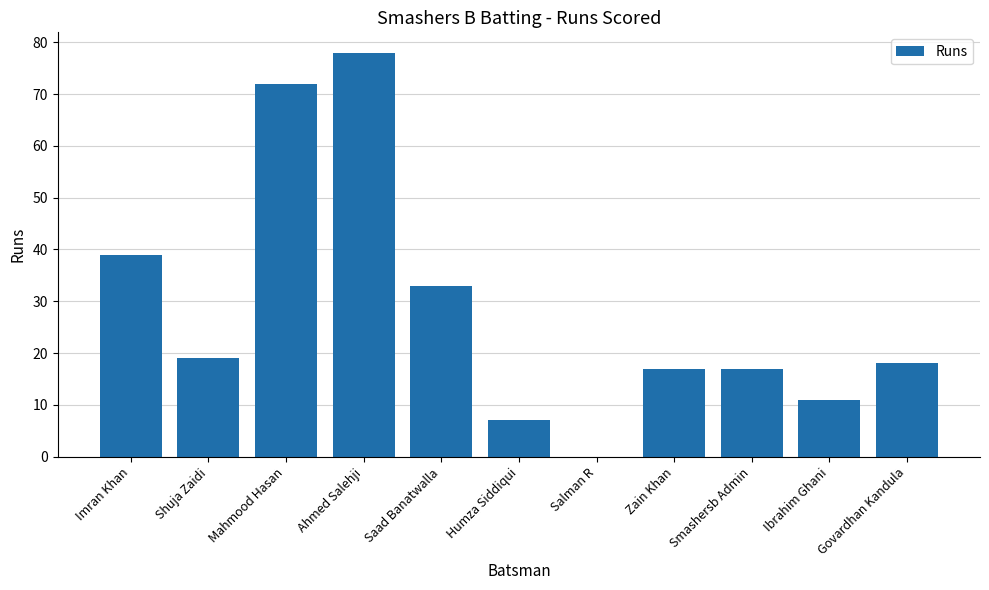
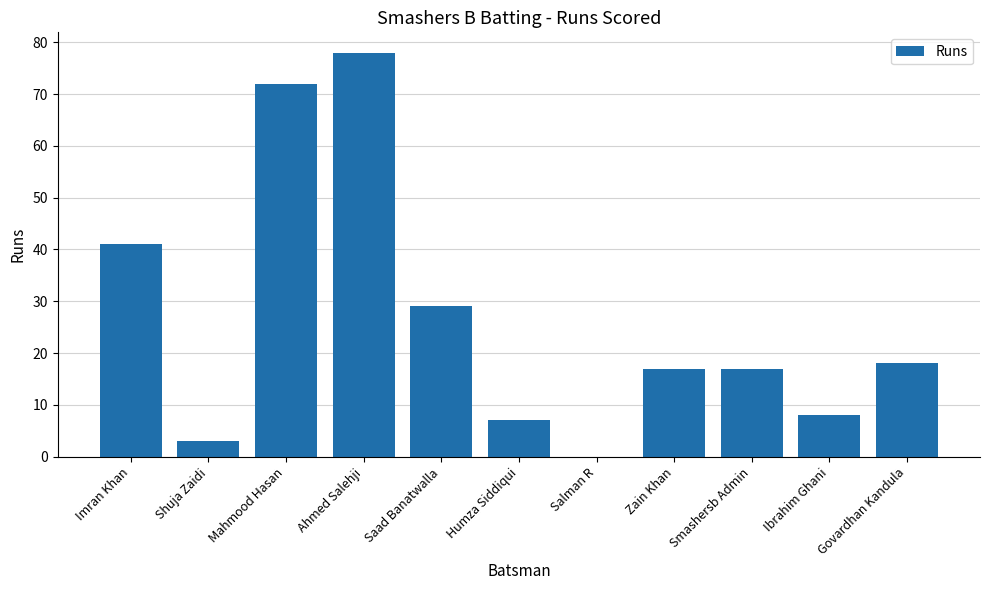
  {
-   "Imran Khan": 39,
-   "Shuja Zaidi": 19,
+   "Imran Khan": 41,
+   "Shuja Zaidi": 3,
    "Mahmood Hasan": 72,
    "Ahmed Salehji": 78,
-   "Saad Banatwalla": 33,
+   "Saad Banatwalla": 29,
    "Humza Siddiqui": 7,
    "Salman R": 0,
    "Zain Khan": 17,
    "Smashersb Admin": 17,
-   "Ibrahim Ghani": 11,
+   "Ibrahim Ghani": 8,
    "Govardhan Kandula": 18
  }
